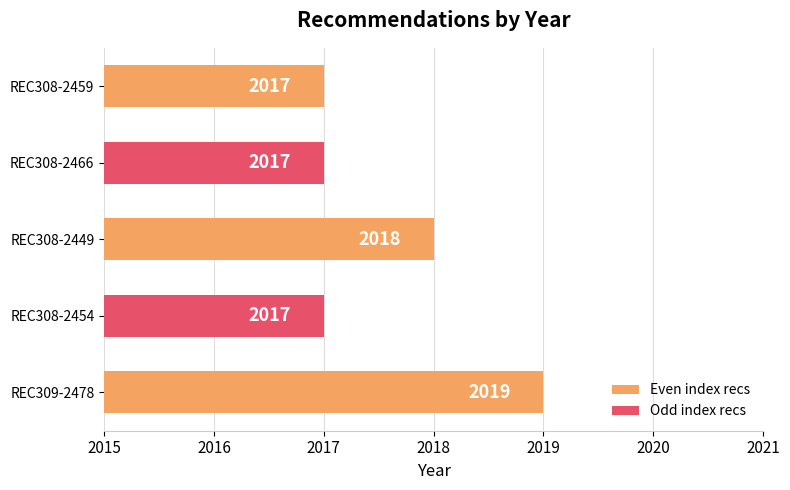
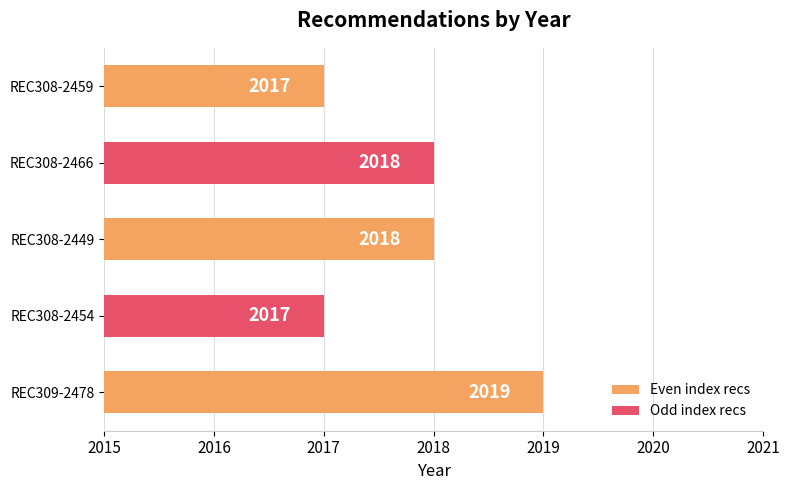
  {
    "REC308-2459": 2017,
-   "REC308-2466": 2017,
+   "REC308-2466": 2018,
    "REC308-2449": 2018,
    "REC308-2454": 2017,
    "REC309-2478": 2019
  }
